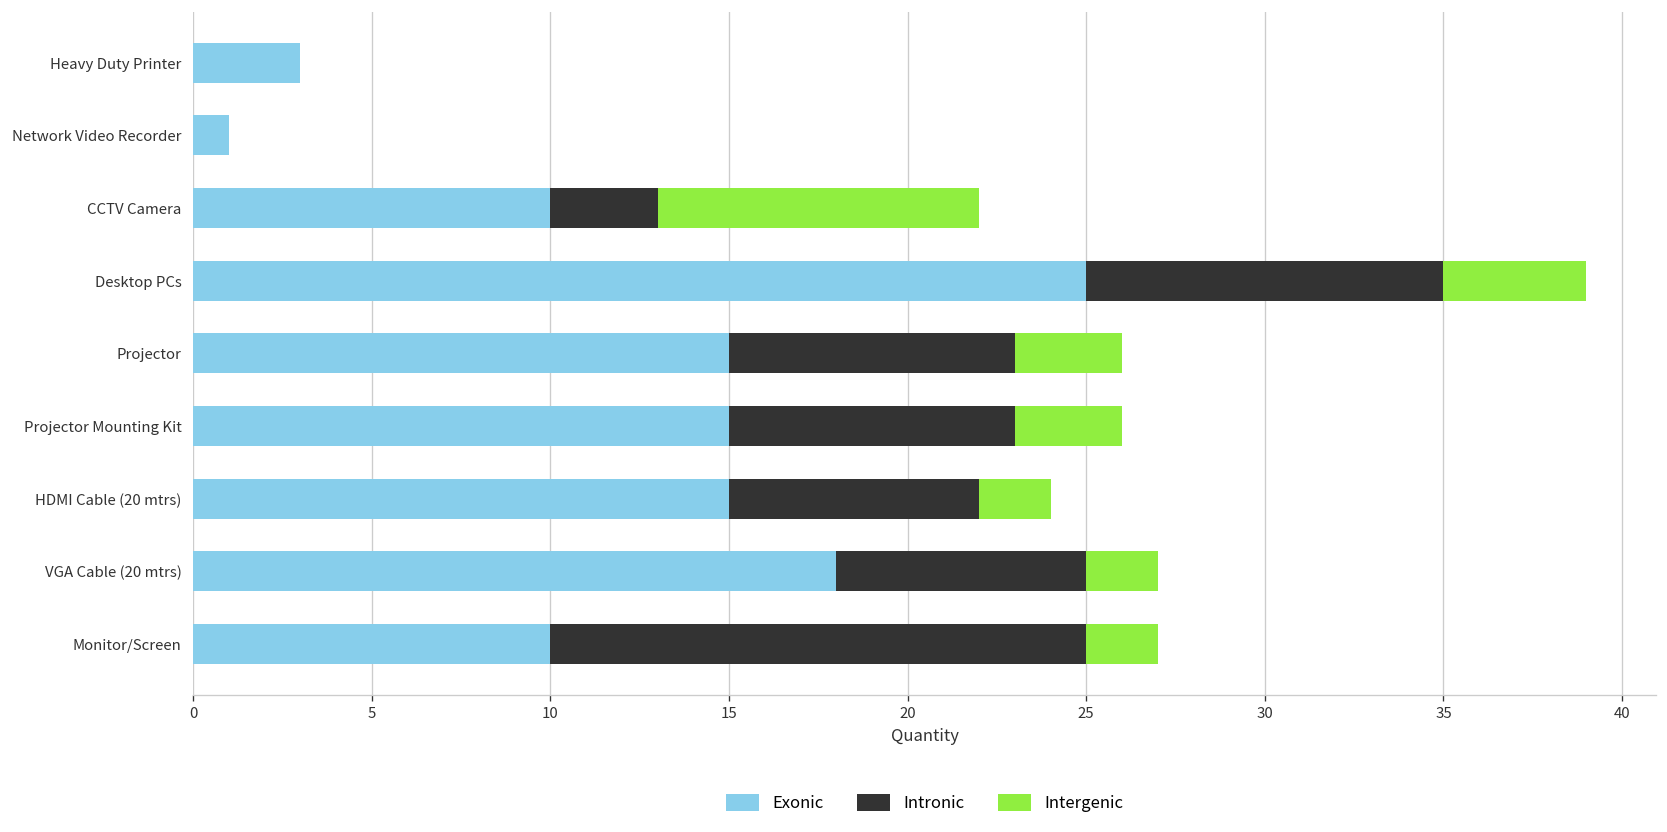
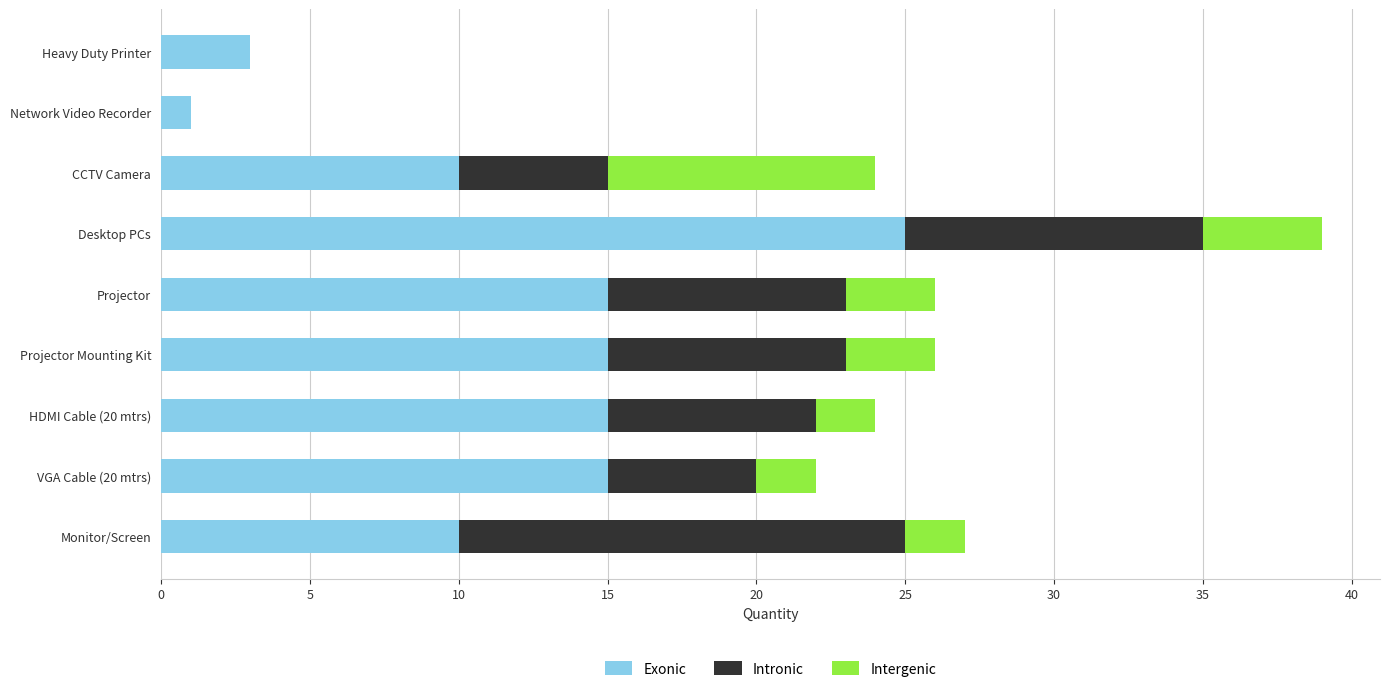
  {
    "Exonic": {
      "Heavy Duty Printer": 3,
      "Network Video Recorder": 1,
      "CCTV Camera": 10,
      "Desktop PCs": 25,
      "Projector": 15,
      "Projector Mounting Kit": 15,
      "HDMI Cable (20 mtrs)": 15,
-     "VGA Cable (20 mtrs)": 18,
+     "VGA Cable (20 mtrs)": 15,
      "Monitor/Screen": 10
    },
    "Intronic": {
      "Heavy Duty Printer": 0,
      "Network Video Recorder": 0,
-     "CCTV Camera": 3,
+     "CCTV Camera": 5,
      "Desktop PCs": 10,
      "Projector": 8,
      "Projector Mounting Kit": 8,
      "HDMI Cable (20 mtrs)": 7,
-     "VGA Cable (20 mtrs)": 7,
+     "VGA Cable (20 mtrs)": 5,
      "Monitor/Screen": 15
    },
    "Intergenic": {
      "Heavy Duty Printer": 0,
      "Network Video Recorder": 0,
      "CCTV Camera": 9,
      "Desktop PCs": 4,
      "Projector": 3,
      "Projector Mounting Kit": 3,
      "HDMI Cable (20 mtrs)": 2,
      "VGA Cable (20 mtrs)": 2,
      "Monitor/Screen": 2
    }
  }
